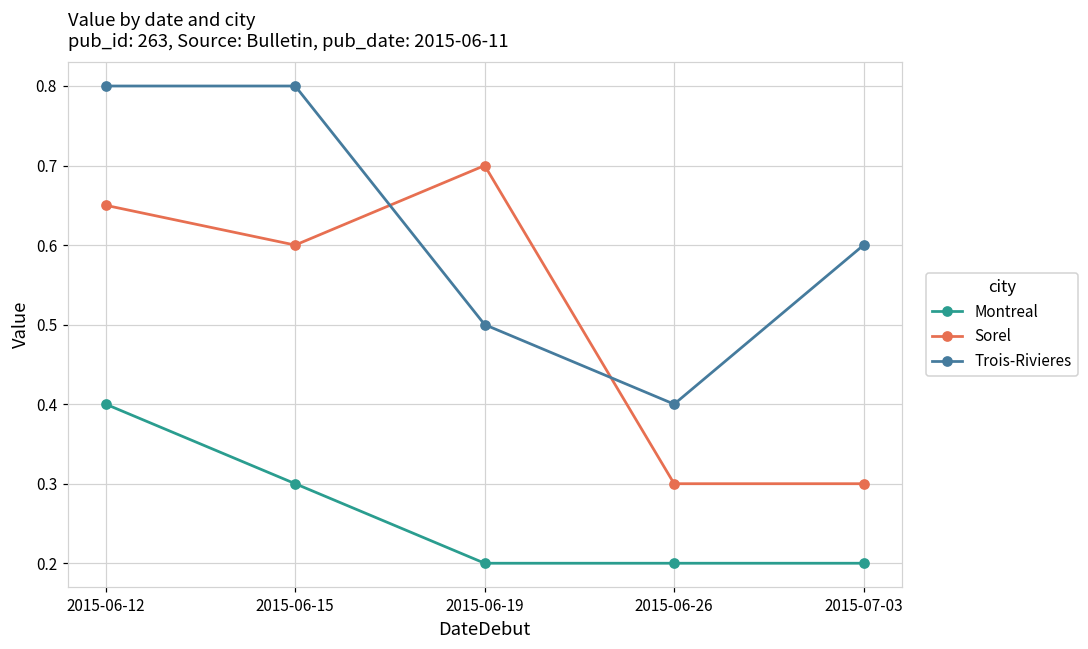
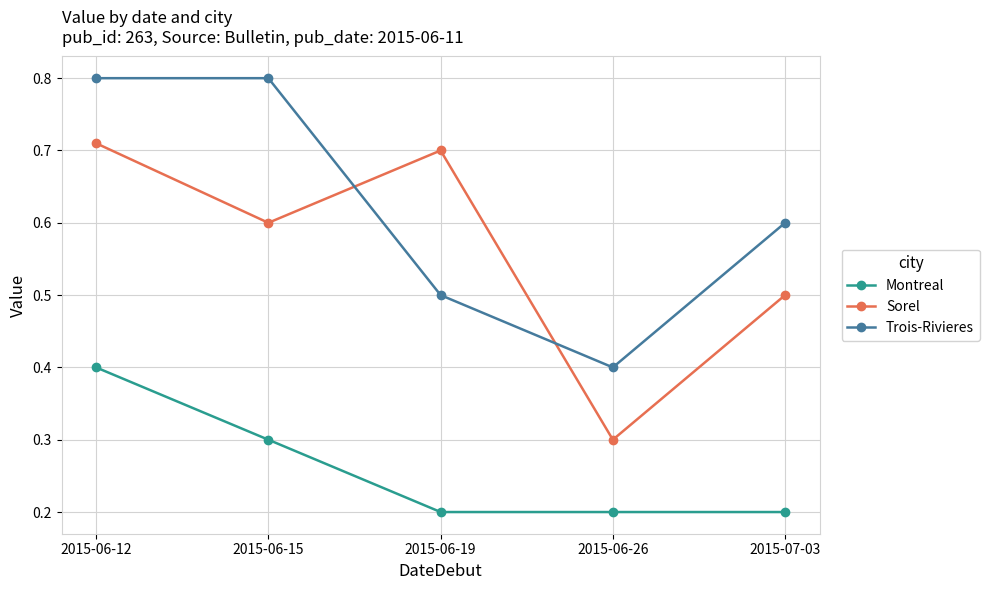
  {
    "Sorel": {
-     "2015-06-12": 0.65,
+     "2015-06-12": 0.71,
      "2015-06-15": 0.60,
      "2015-06-19": 0.70,
      "2015-06-26": 0.30,
-     "2015-07-03": 0.3
+     "2015-07-03": 0.5
    }
  }
